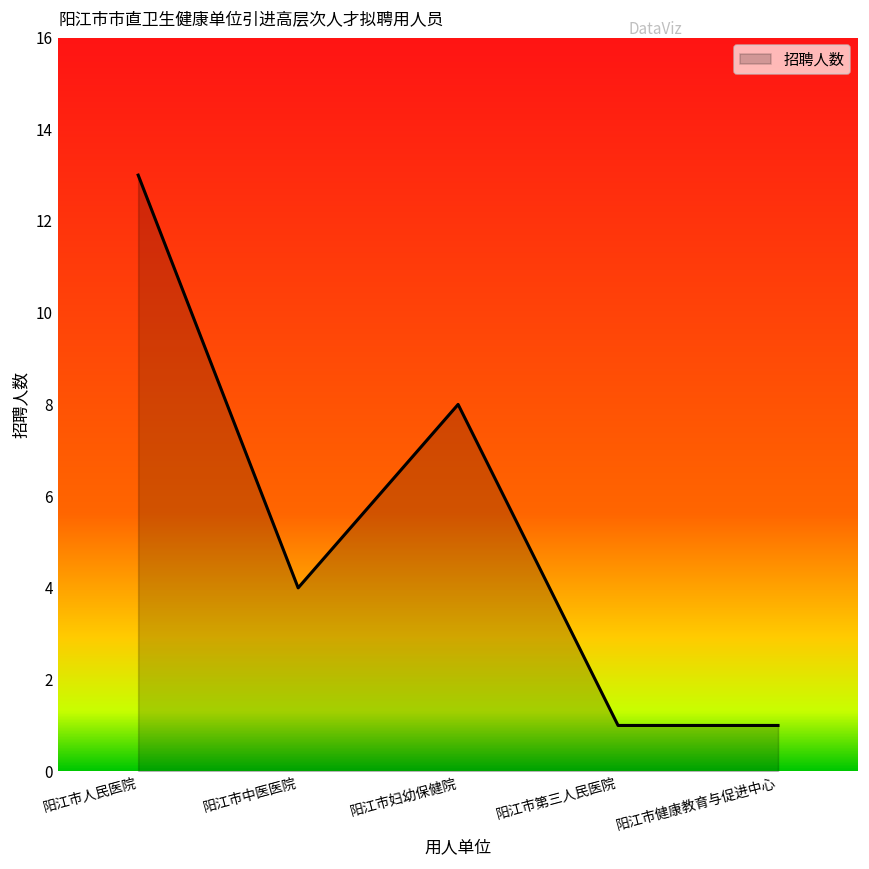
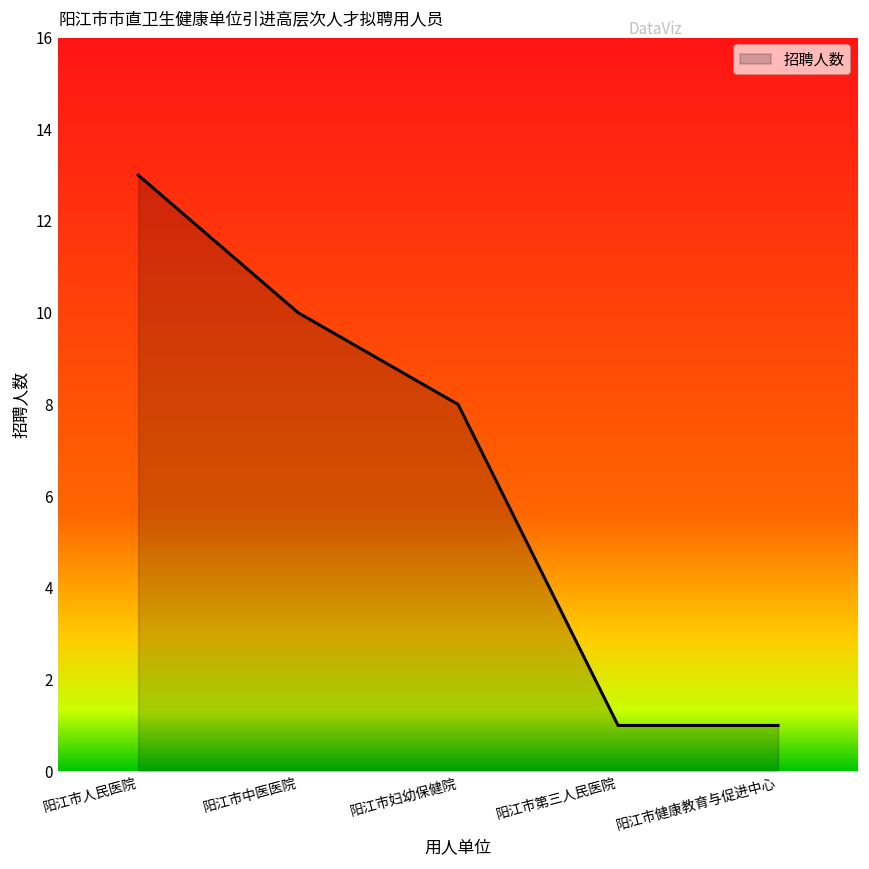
  {
    "阳江市人民医院": 13,
-   "阳江市中医医院": 4,
+   "阳江市中医医院": 10,
    "阳江市妇幼保健院": 8,
    "阳江市第三人民医院": 1,
    "阳江市健康教育与促进中心": 1
  }
